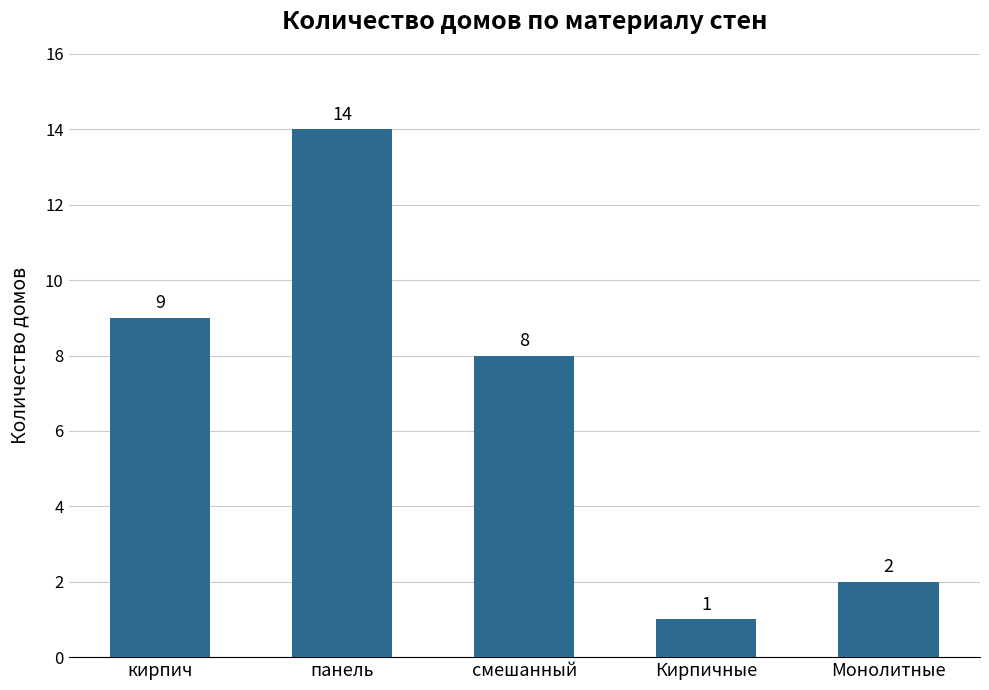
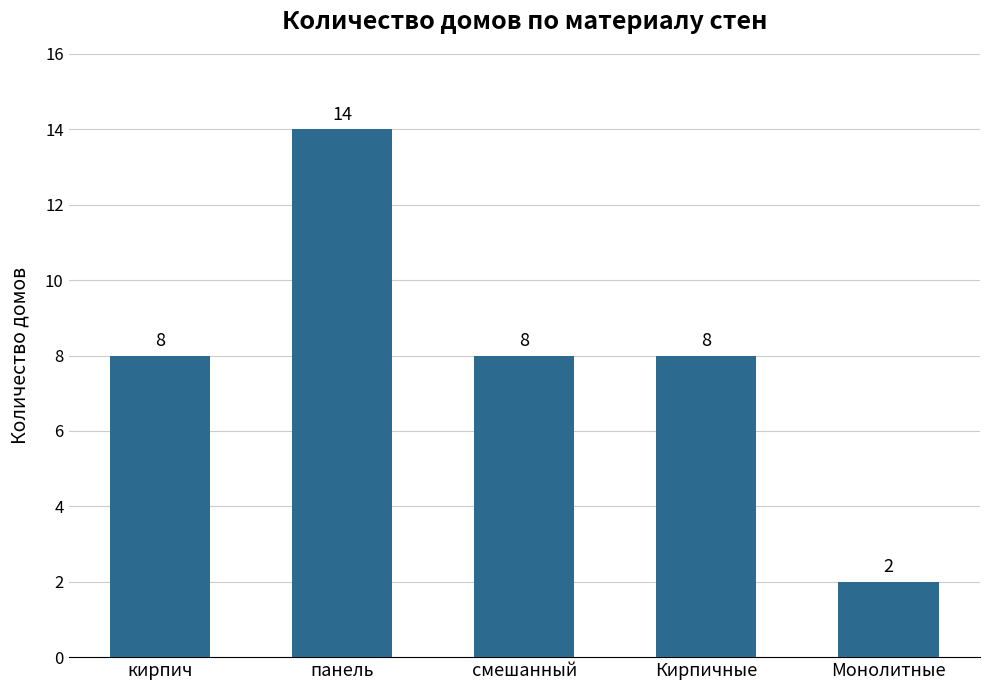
  {
-   "кирпич": 9,
+   "кирпич": 8,
    "панель": 14,
    "смешанный": 8,
-   "Кирпичные": 1,
+   "Кирпичные": 8,
    "Монолитные": 2
  }
